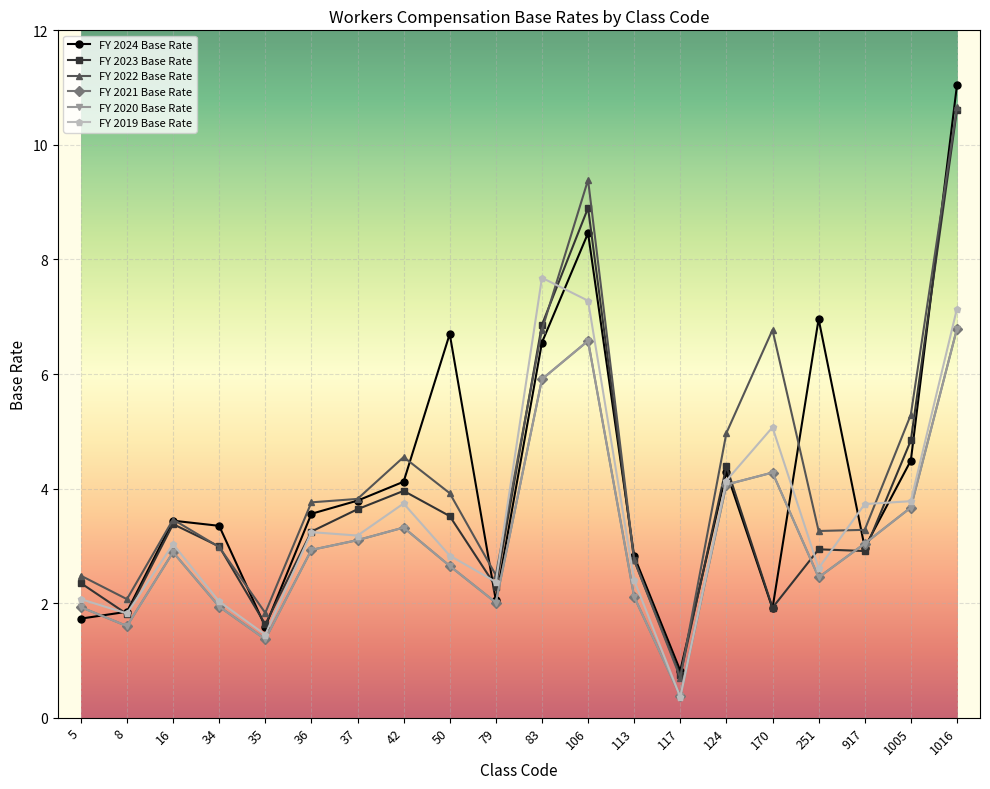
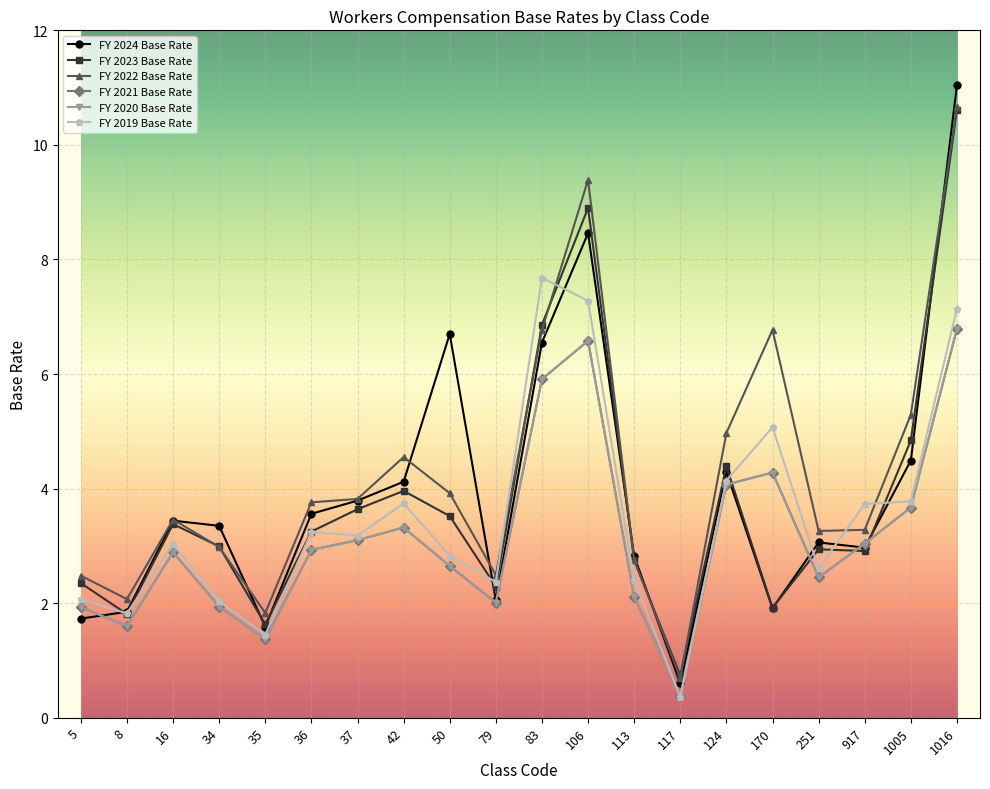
  {
    "FY 2024 Base Rate": {
      "5": 1.7,
      "34": 3.4,
      "36": 3.6,
      "42": 4.1,
      "50": 6.7,
      "83": 6.6,
      "106": 8.5,
      "113": 2.8,
-     "117": 0.8,
+     "117": 0.6,
      "124": 4.3,
-     "251": 7.0,
+     "251": 3.1,
      "917": 3.0,
      "1005": 4.5,
      "1016": 11.0
    }
  }
